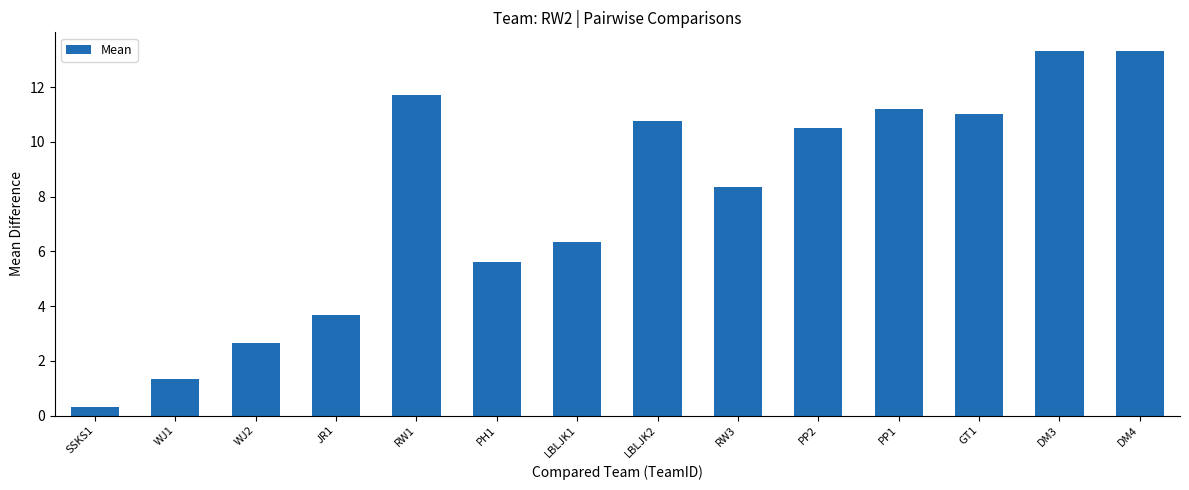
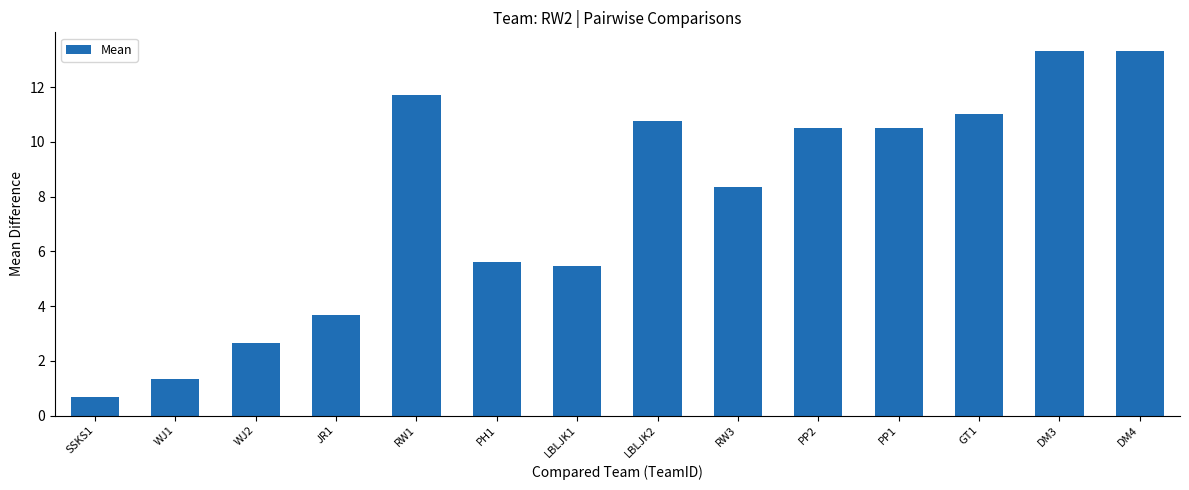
  {
-   "SSKS1": 0.3,
+   "SSKS1": 0.7,
    "WJ1": 1.3,
    "WJ2": 2.7,
    "JR1": 3.7,
    "RW1": 11.7,
    "PH1": 5.6,
-   "LBLJK1": 6.3,
+   "LBLJK1": 5.5,
    "LBLJK2": 10.8,
    "RW3": 8.3,
    "PP2": 10.5,
-   "PP1": 11.2,
+   "PP1": 10.5,
    "GT1": 11.0,
    "DM3": 13.3,
    "DM4": 13.3
  }
